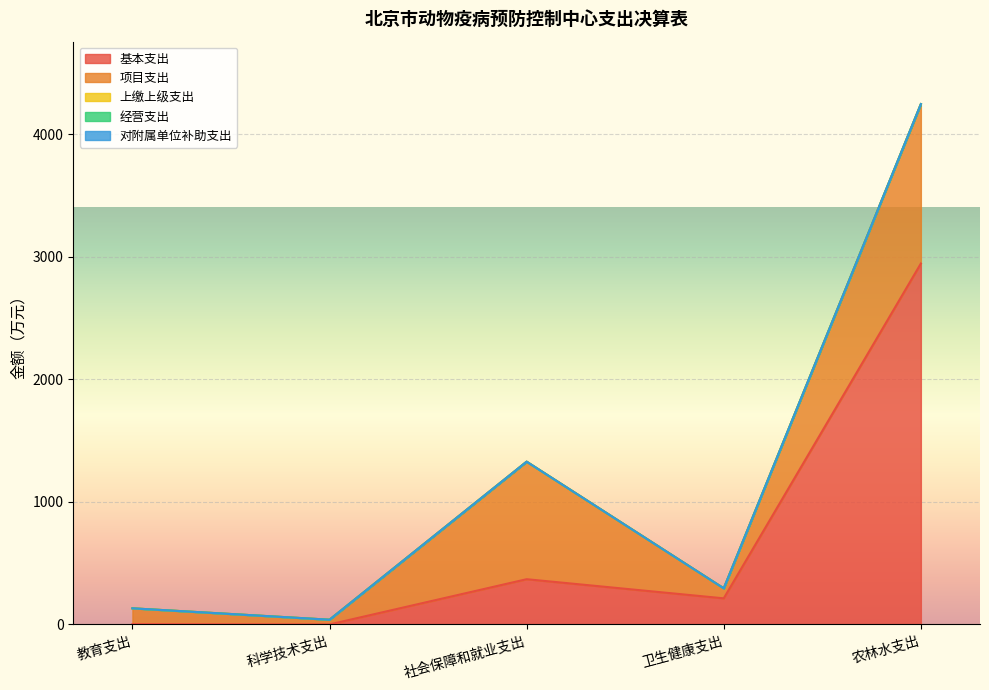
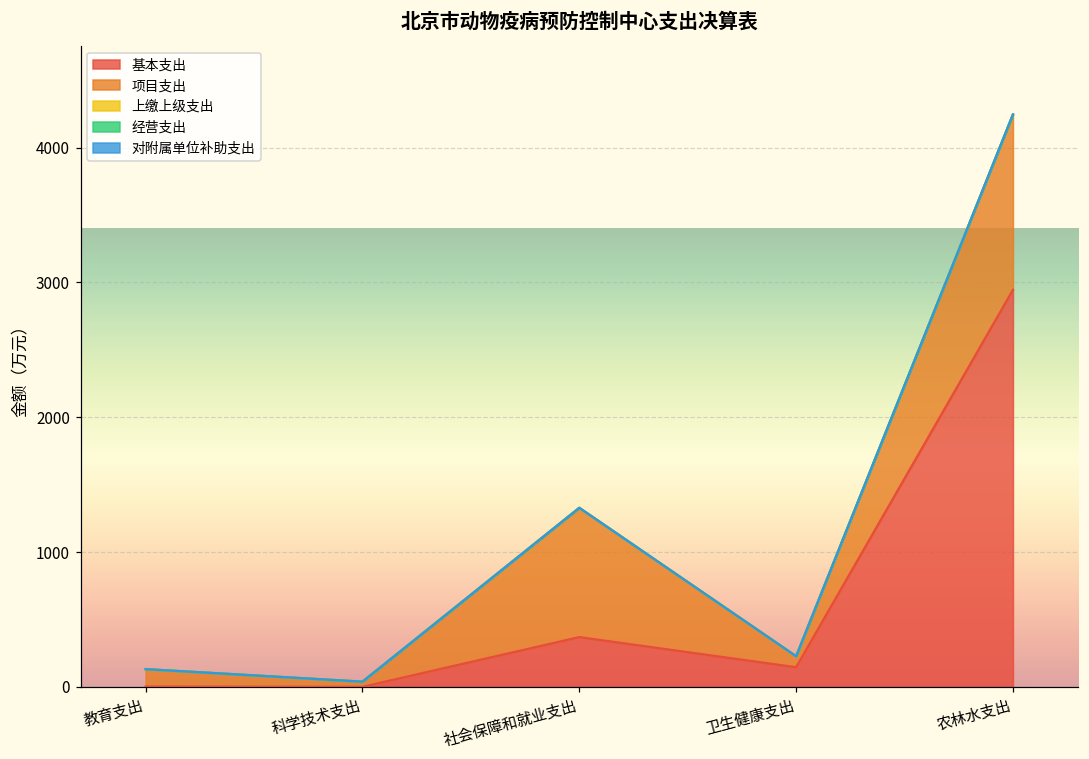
  {
    "基本支出": {
      "教育支出": 0,
      "科学技术支出": 0,
      "社会保障和就业支出": 370,
-     "卫生健康支出": 210,
+     "卫生健康支出": 150,
      "农林水支出": 2950
    }
  }
